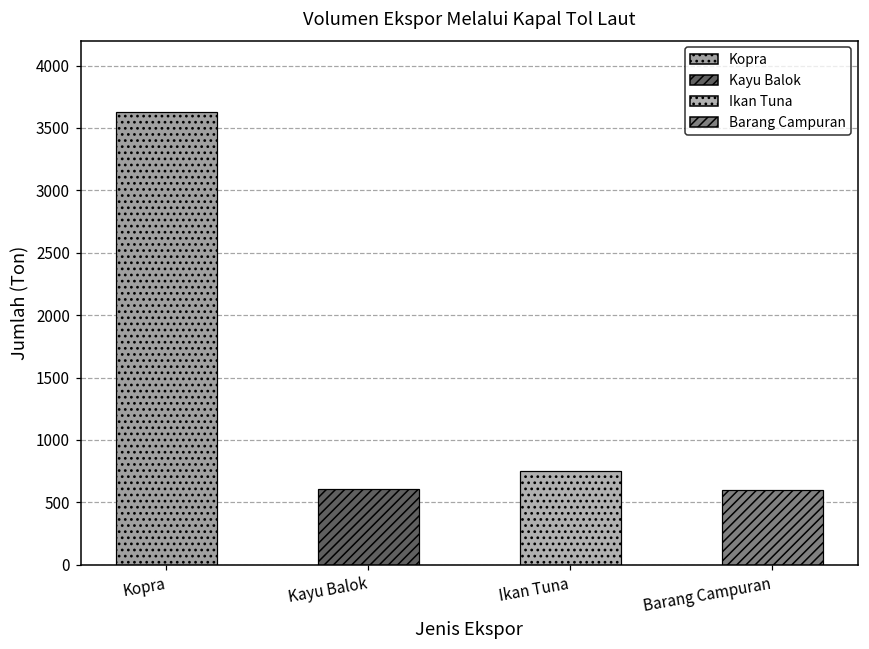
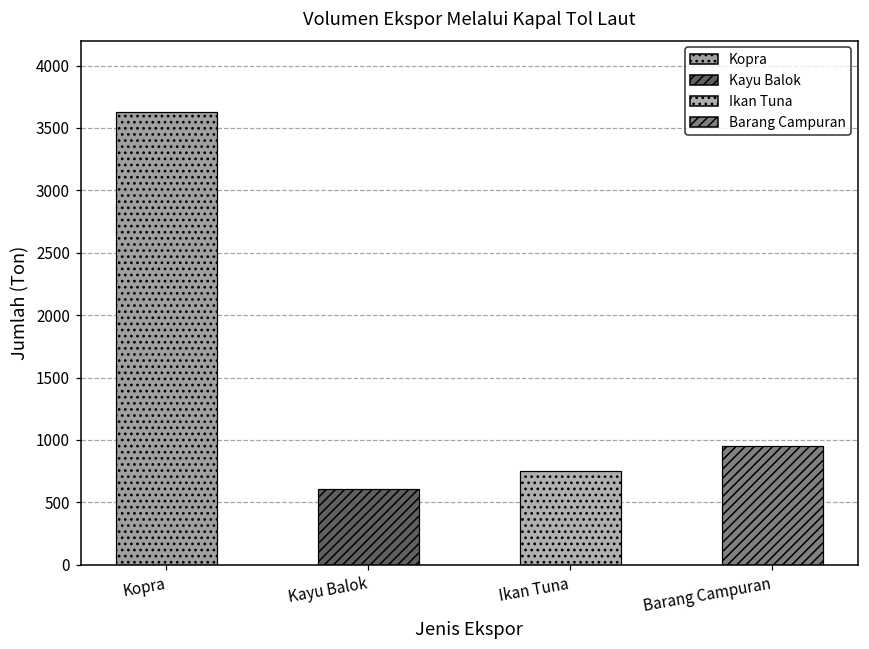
  {
    "Kopra": 3630,
    "Kayu Balok": 610,
    "Ikan Tuna": 750,
-   "Barang Campuran": 600
+   "Barang Campuran": 950
  }
